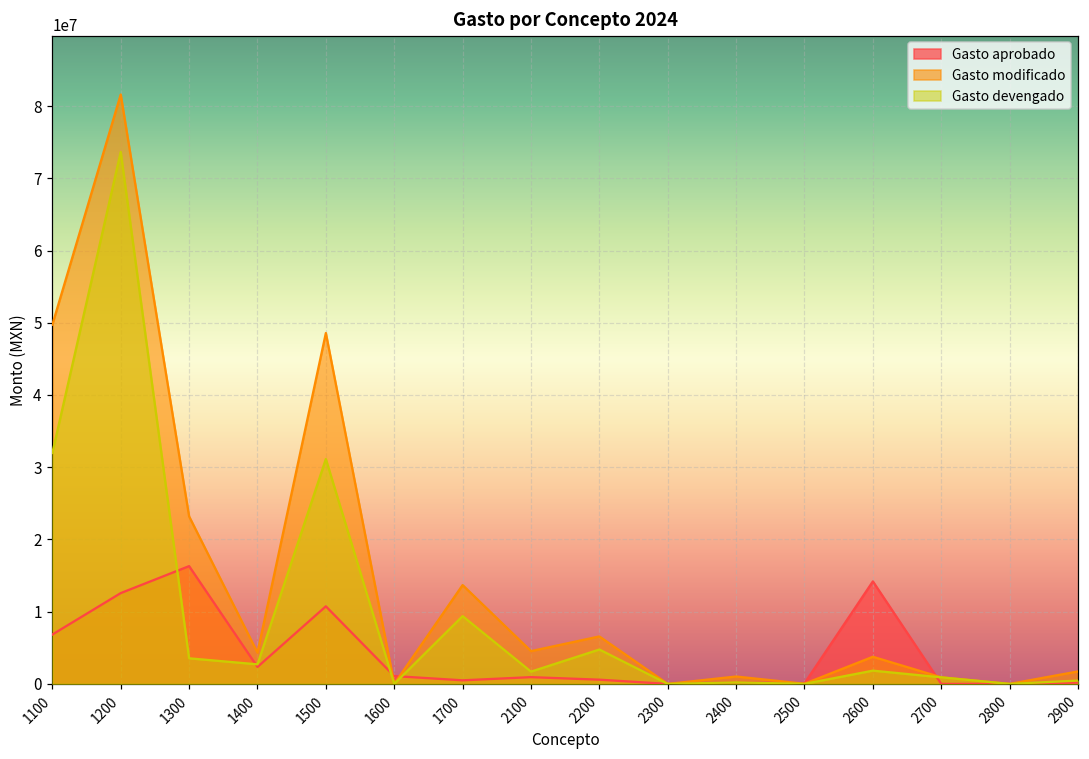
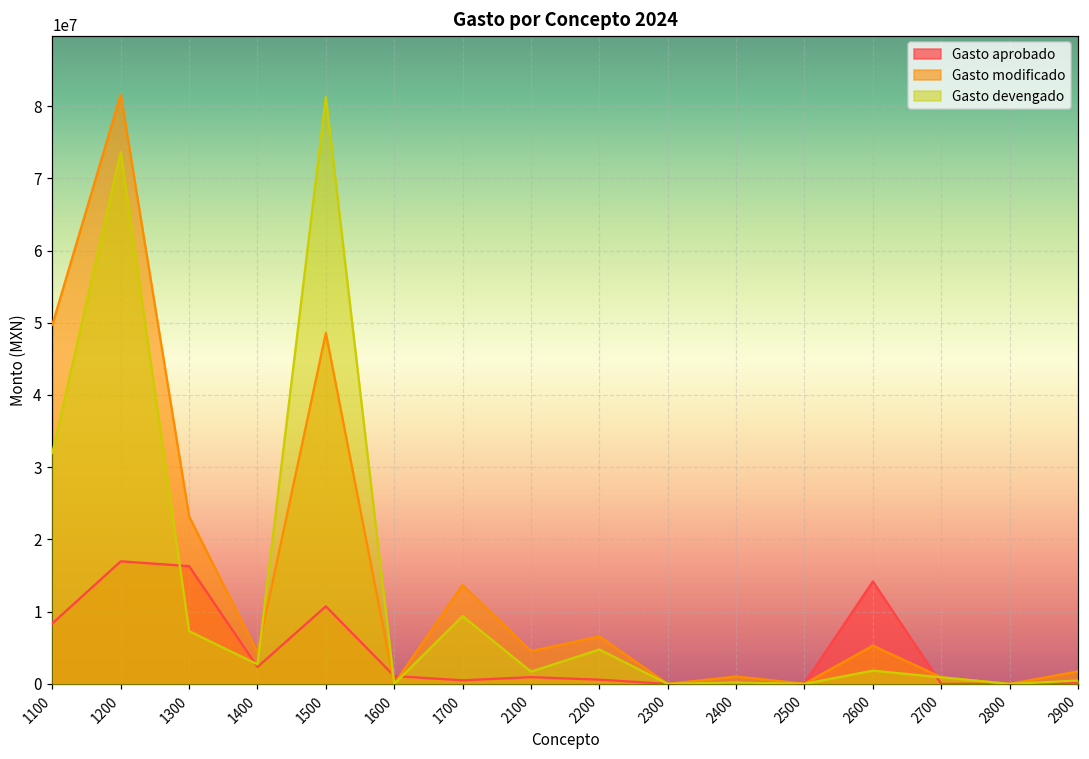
  {
    "Gasto aprobado": {
-     "1100": 7000000,
-     "1200": 13000000,
+     "1100": 8000000,
+     "1200": 17000000,
      "1300": 16000000,
      "1500": 11000000,
      "1600": 1000000,
      "1700": 0,
      "2100": 1000000,
      "2200": 1000000,
      "2600": 14000000,
      "2700": 0
    },
    "Gasto modificado": {
      "1100": 50000000,
      "1200": 82000000,
      "1300": 23000000,
      "1400": 4000000,
      "1500": 49000000,
      "1700": 14000000,
      "2100": 5000000,
      "2200": 7000000,
      "2400": 1000000,
-     "2600": 4000000,
+     "2600": 5000000,
      "2900": 2000000
    },
    "Gasto devengado": {
      "1100": 32000000,
      "1200": 74000000,
-     "1300": 4000000,
-     "1500": 31000000,
+     "1300": 7000000,
+     "1500": 81000000,
      "1700": 9000000,
      "2100": 2000000,
      "2200": 5000000,
      "2600": 2000000
    }
  }
